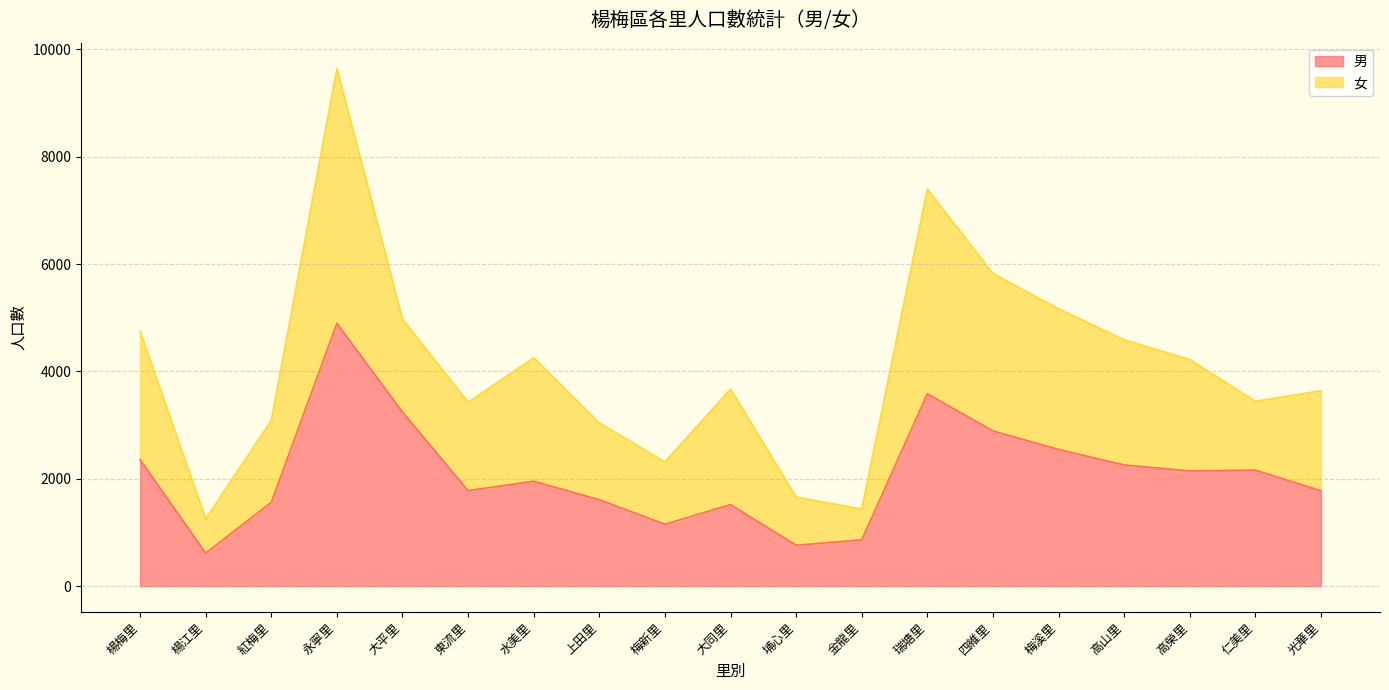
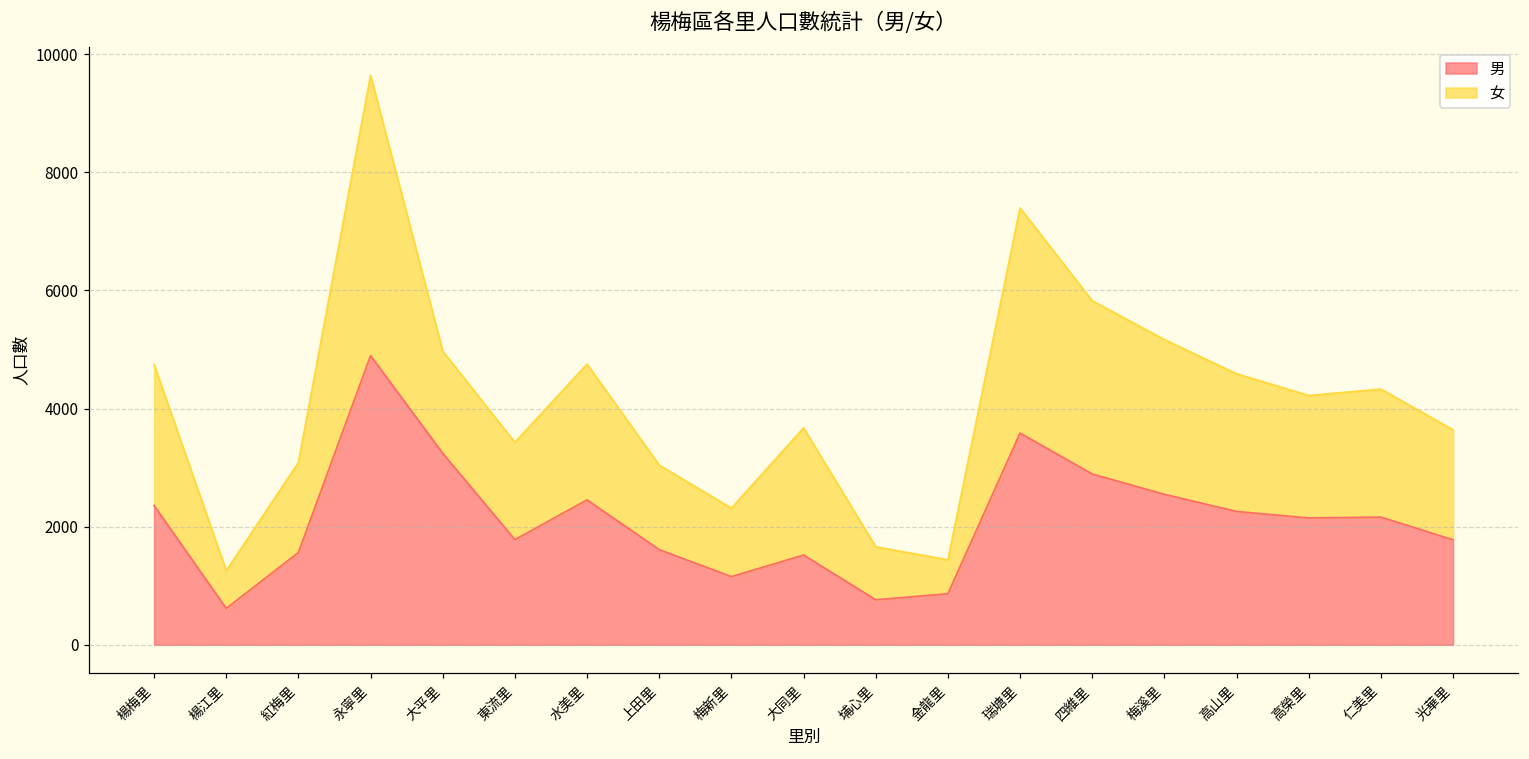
  {
    "男": {
      "楊梅里": 2400,
      "楊江里": 600,
      "紅梅里": 1600,
      "永寧里": 4900,
      "大平里": 3200,
      "東流里": 1800,
-     "水美里": 2000,
+     "水美里": 2500,
      "上田里": 1600,
      "梅新里": 1200,
      "大同里": 1500,
      "埔心里": 800,
      "金龍里": 900,
      "瑞塘里": 3600,
      "四維里": 2900,
      "梅溪里": 2500,
      "高山里": 2300,
      "高榮里": 2100,
      "仁美里": 2200,
      "光華里": 1800
    },
    "女": {
      "楊梅里": 2400,
      "楊江里": 600,
      "紅梅里": 1500,
      "永寧里": 4700,
      "大平里": 1700,
      "東流里": 1600,
      "水美里": 2300,
      "上田里": 1400,
      "梅新里": 1200,
      "大同里": 2200,
      "埔心里": 900,
      "金龍里": 600,
      "瑞塘里": 3800,
      "四維里": 2900,
      "梅溪里": 2600,
      "高山里": 2300,
      "高榮里": 2100,
-     "仁美里": 1300,
+     "仁美里": 2200,
      "光華里": 1900
    }
  }
